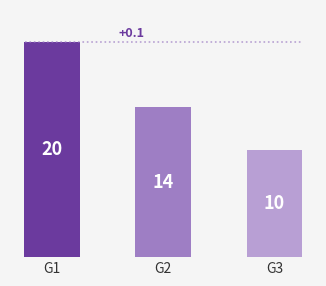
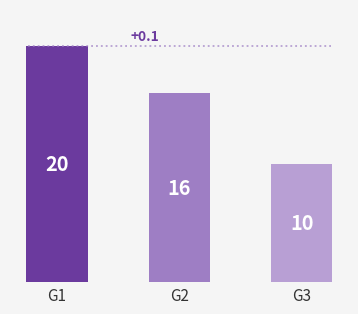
  {
    "G1": 20,
-   "G2": 14,
+   "G2": 16,
    "G3": 10
  }
